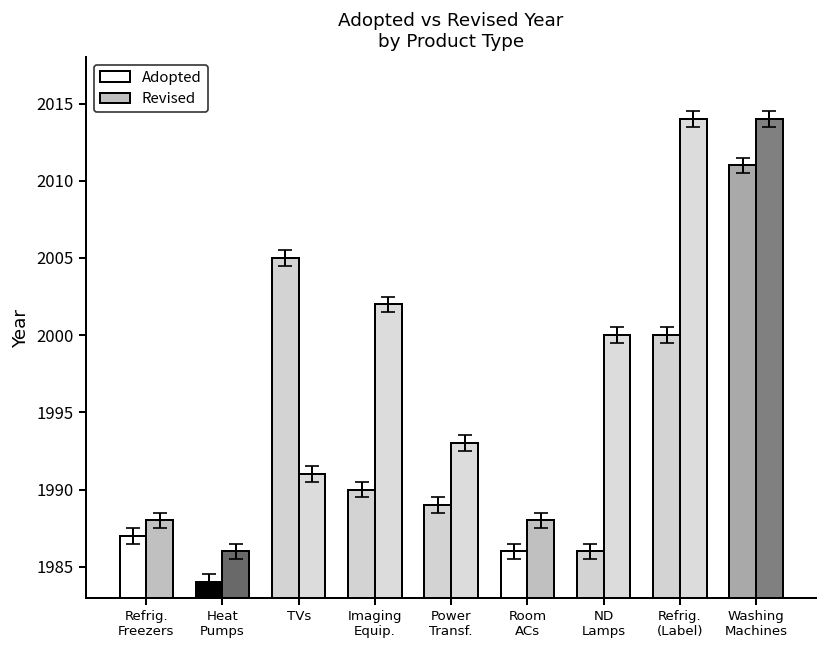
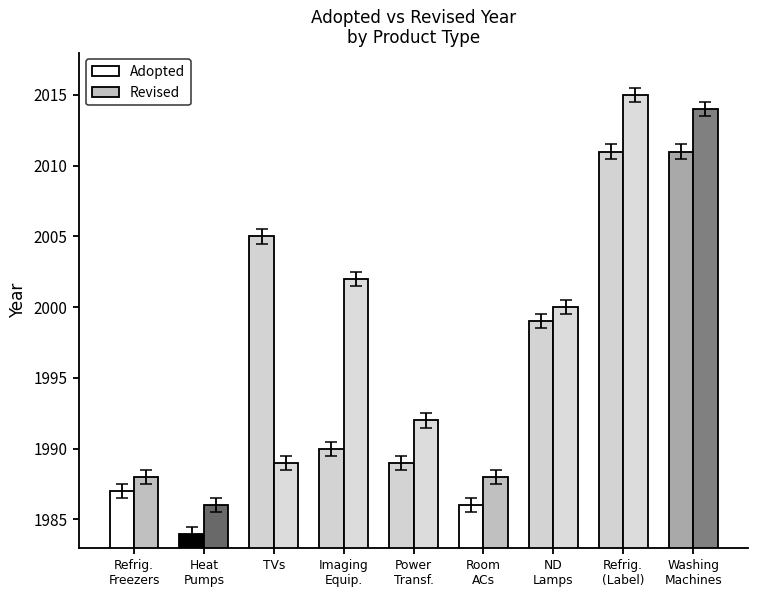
  {
    "Adopted": {
      "Refrig. Freezers": 1987,
      "Heat Pumps": 1984,
      "TVs": 2005,
      "Imaging Equip.": 1990,
      "Power Transf.": 1989,
      "Room ACs": 1986,
-     "ND Lamps": 1986,
-     "Refrig. (Label)": 2000,
+     "ND Lamps": 1999,
+     "Refrig. (Label)": 2011,
      "Washing Machines": 2011
    },
    "Revised": {
      "Refrig. Freezers": 1988,
      "Heat Pumps": 1986,
-     "TVs": 1991,
+     "TVs": 1989,
      "Imaging Equip.": 2002,
-     "Power Transf.": 1993,
+     "Power Transf.": 1992,
      "Room ACs": 1988,
      "ND Lamps": 2000,
-     "Refrig. (Label)": 2014,
+     "Refrig. (Label)": 2015,
      "Washing Machines": 2014
    }
  }
